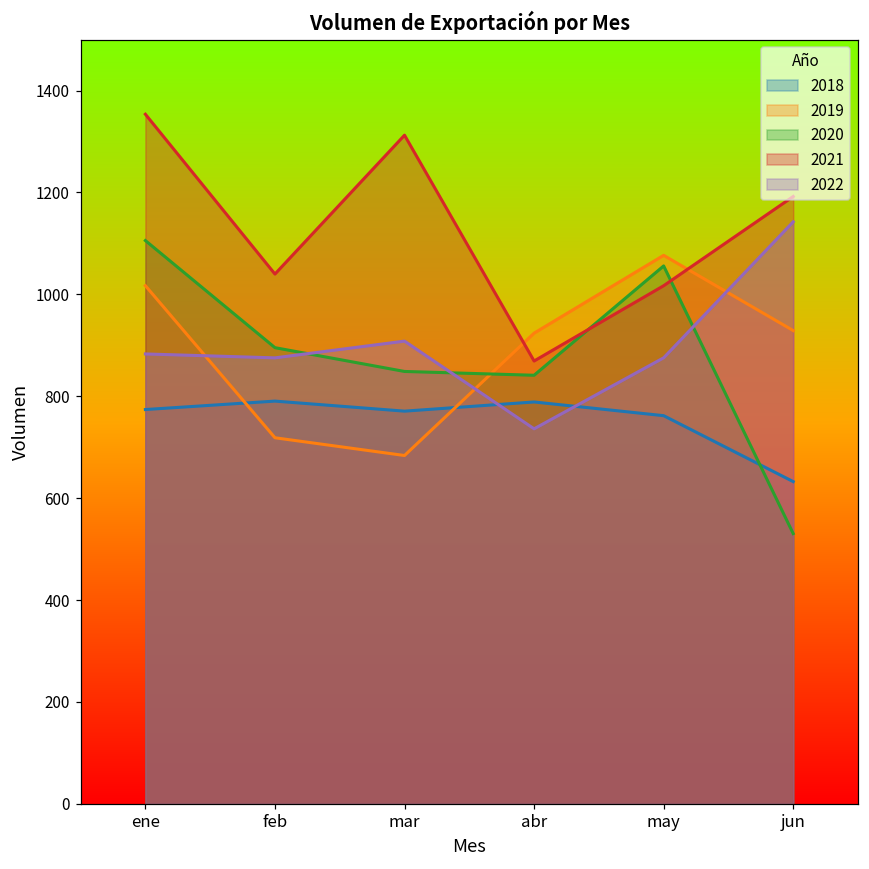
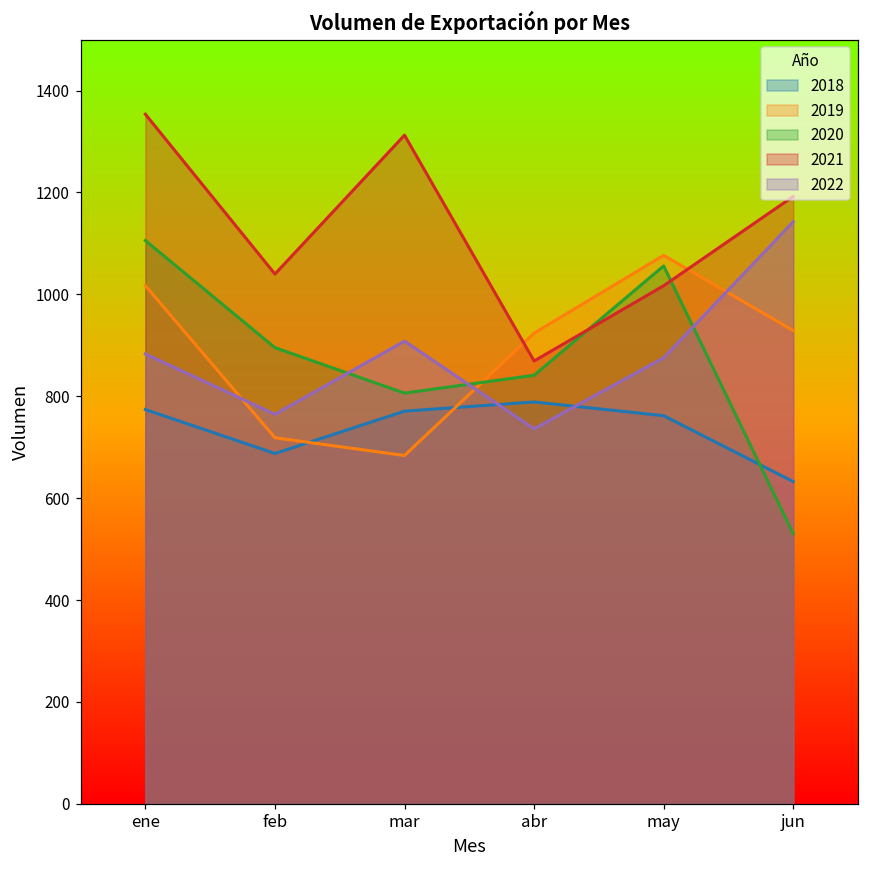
  {
    "2018": {
      "ene": 770,
-     "feb": 790,
+     "feb": 690,
      "mar": 770,
      "abr": 790,
      "may": 760,
      "jun": 630
    },
    "2020": {
      "ene": 1110,
      "feb": 900,
-     "mar": 850,
+     "mar": 810,
      "abr": 840,
      "may": 1060,
      "jun": 530
    },
    "2022": {
      "ene": 880,
-     "feb": 880,
+     "feb": 760,
      "mar": 910,
      "abr": 740,
      "may": 880,
      "jun": 1140
    }
  }
